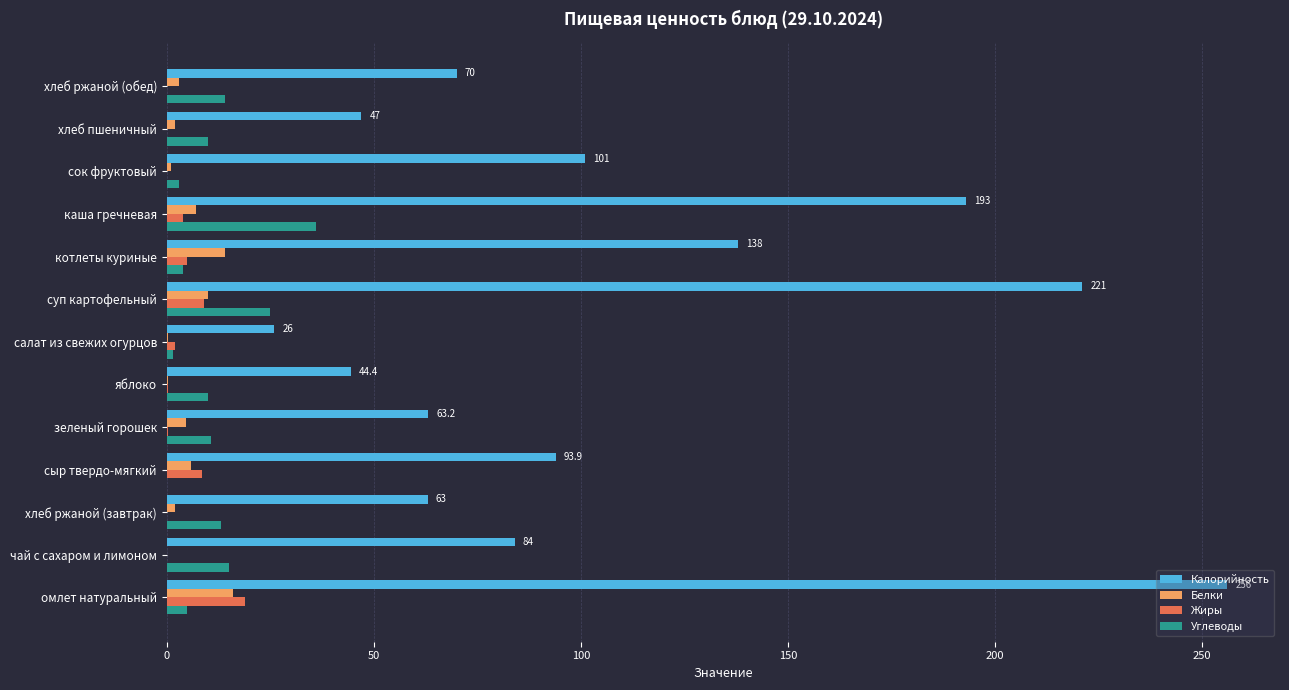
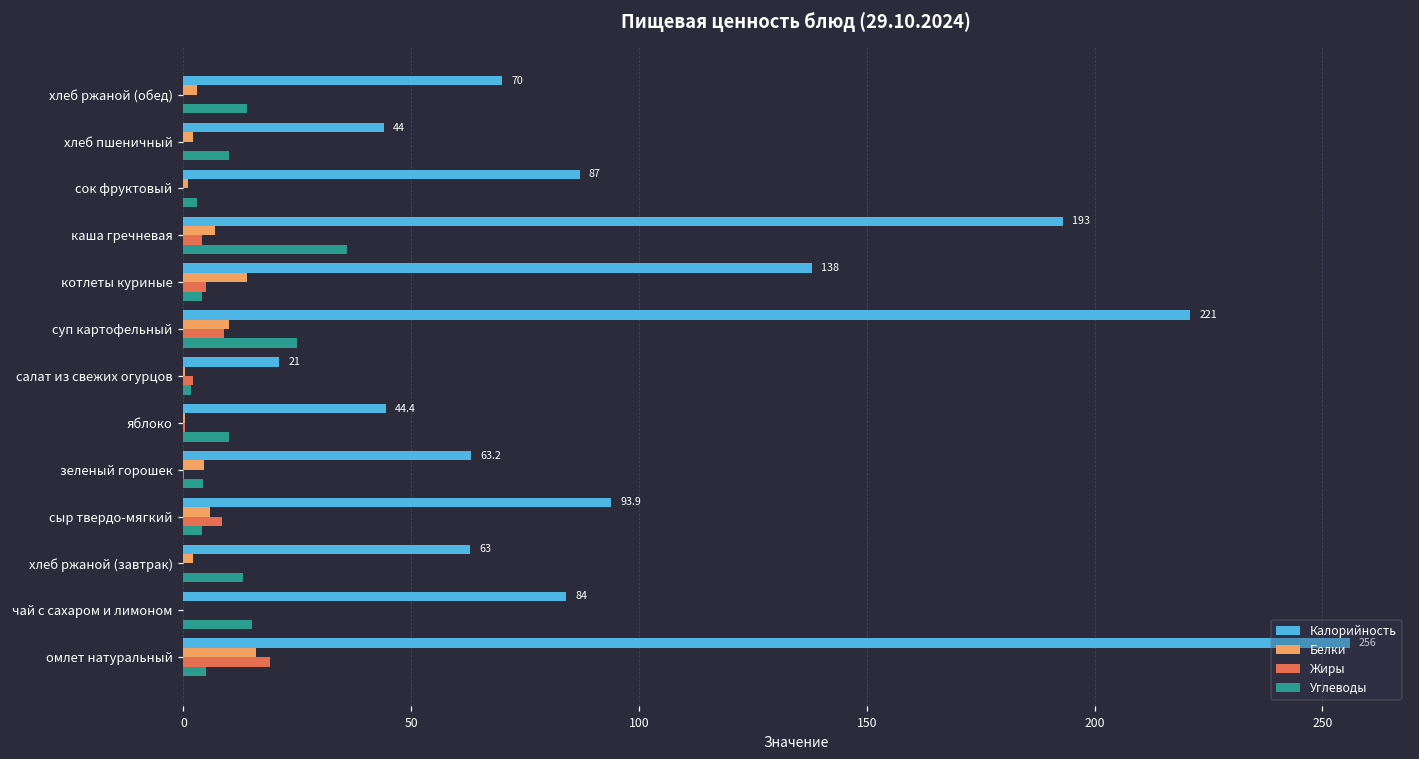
  {
    "Калорийность": {
      "хлеб ржаной (обед)": 70,
-     "хлеб пшеничный": 47,
-     "сок фруктовый": 101,
+     "хлеб пшеничный": 44,
+     "сок фруктовый": 87,
      "каша гречневая": 193,
      "котлеты куриные": 138,
      "суп картофельный": 221,
-     "салат из свежих огурцов": 26,
+     "салат из свежих огурцов": 21,
      "яблоко": 44.4,
      "зеленый горошек": 63.2,
      "сыр твердо-мягкий": 93.9,
      "хлеб ржаной (завтрак)": 63,
      "чай с сахаром и лимоном": 84
    },
    "Углеводы": {
      "хлеб ржаной (обед)": 14,
      "хлеб пшеничный": 10,
      "сок фруктовый": 3,
      "каша гречневая": 36,
      "котлеты куриные": 4,
      "суп картофельный": 25,
      "салат из свежих огурцов": 2,
      "яблоко": 10,
-     "зеленый горошек": 11,
-     "сыр твердо-мягкий": 0,
+     "зеленый горошек": 4,
+     "сыр твердо-мягкий": 4,
      "хлеб ржаной (завтрак)": 13,
      "чай с сахаром и лимоном": 15,
      "омлет натуральный": 5
    }
  }
